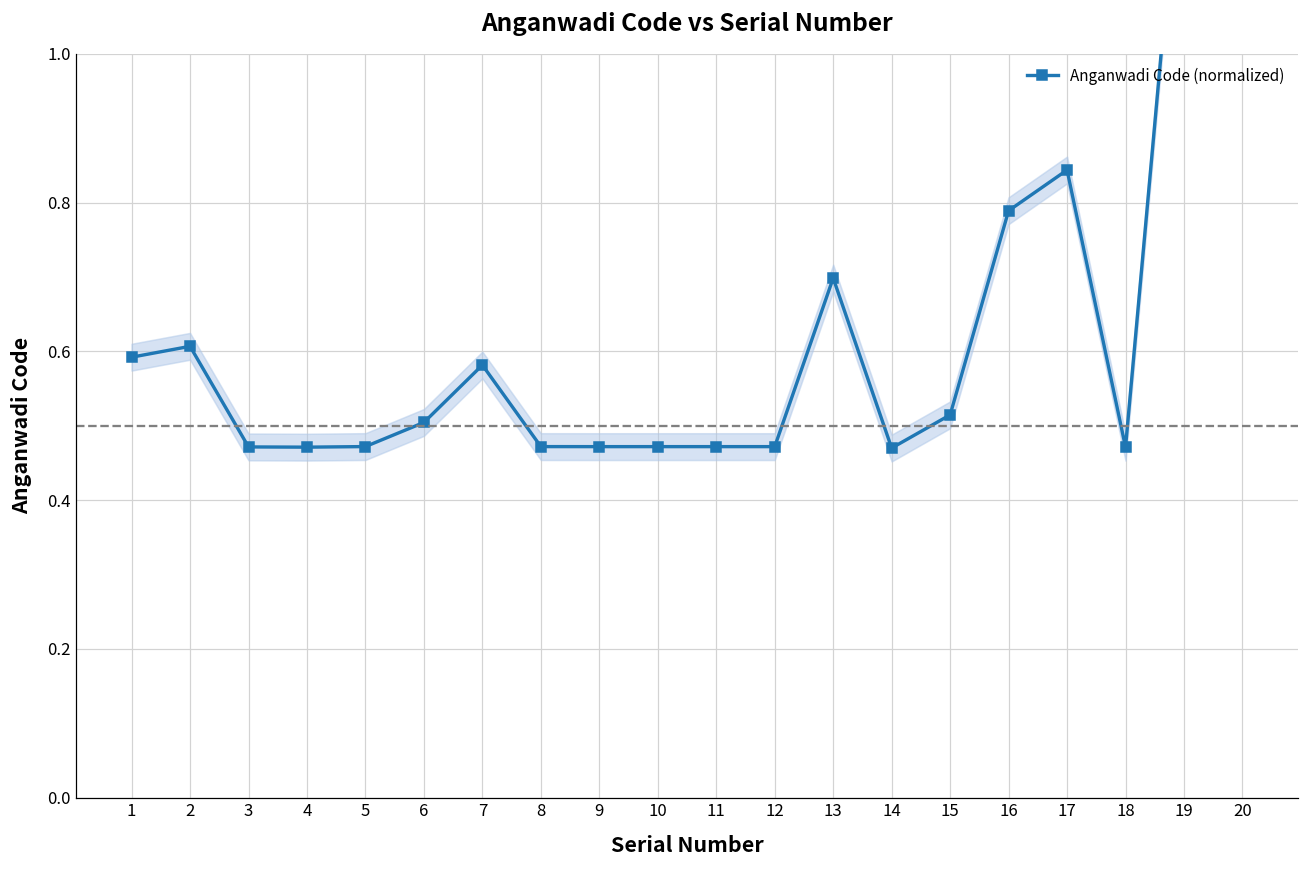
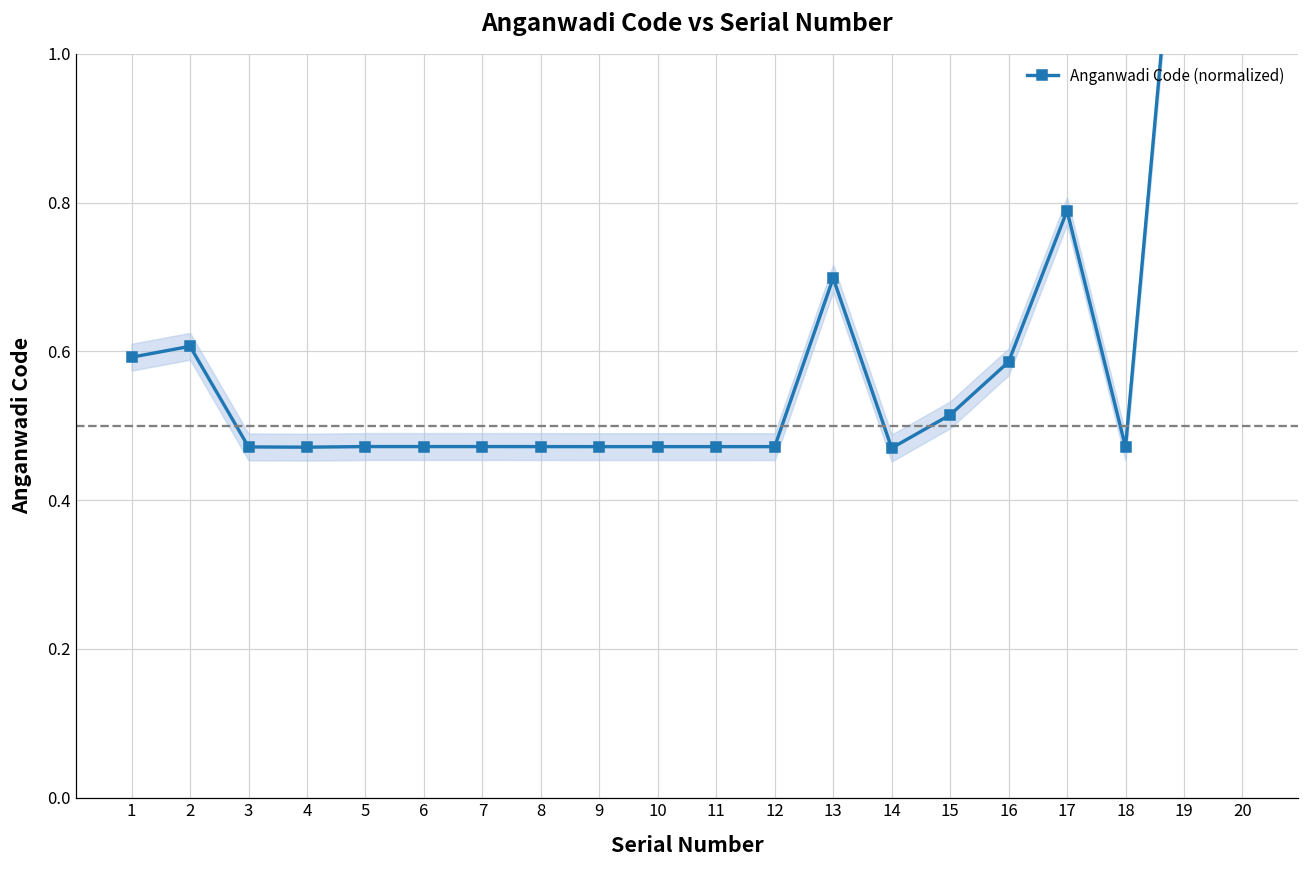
  {
    "Anganwadi Code (normalized)": {
      "1": 0.59,
      "2": 0.61,
      "3": 0.47,
      "4": 0.47,
      "5": 0.47,
-     "6": 0.50,
-     "7": 0.58,
+     "6": 0.47,
+     "7": 0.47,
      "8": 0.47,
      "9": 0.47,
      "10": 0.47,
      "11": 0.47,
      "12": 0.47,
      "13": 0.70,
      "14": 0.47,
      "15": 0.51,
-     "16": 0.79,
-     "17": 0.84,
+     "16": 0.59,
+     "17": 0.79,
      "18": 0.47
    }
  }
